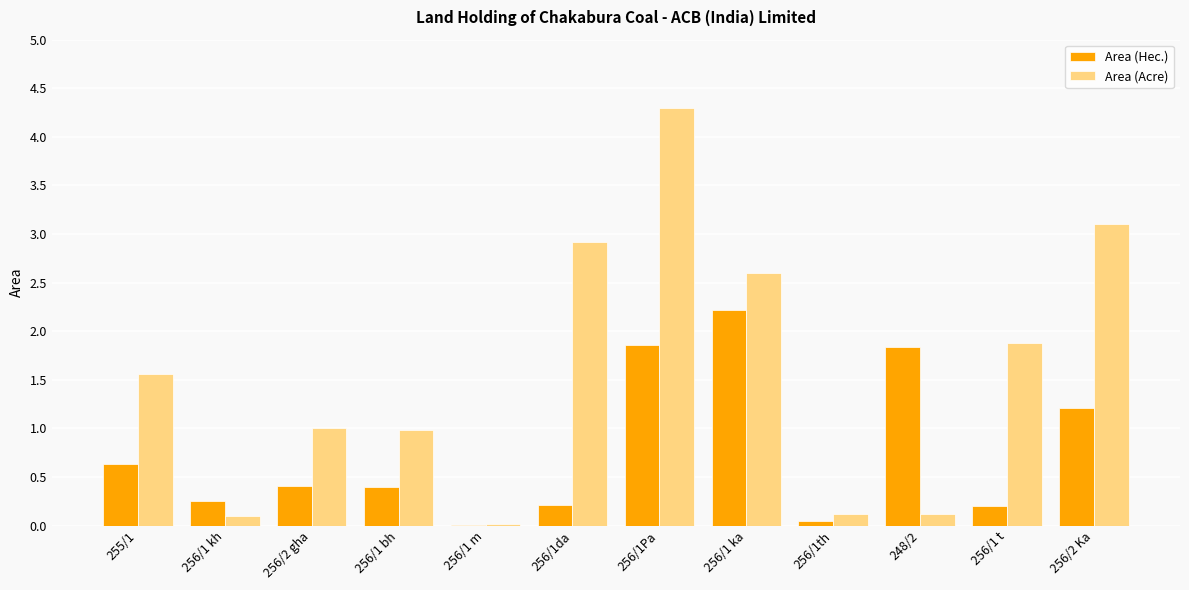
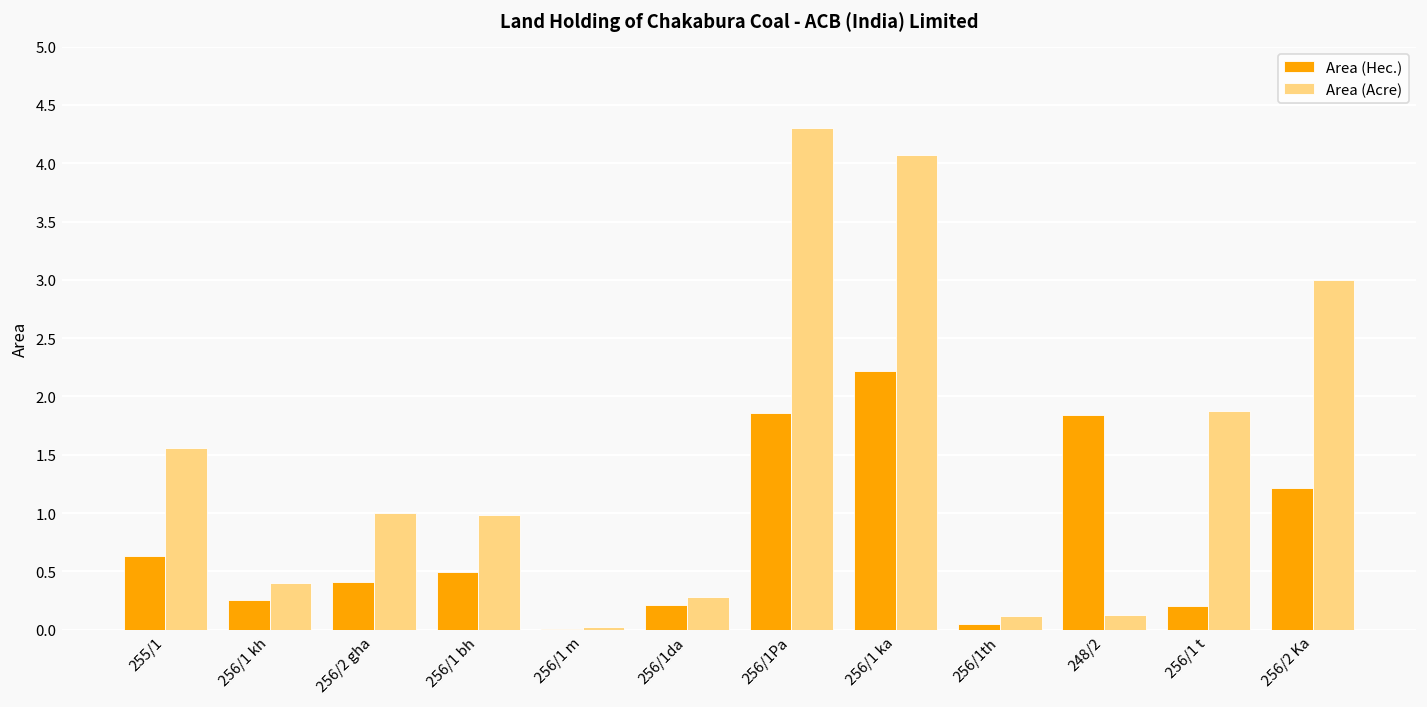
  {
    "Area (Hec.)": {
      "255/1": 0.6,
      "256/1 kh": 0.3,
      "256/2 gha": 0.4,
-     "256/1 bh": 0.4,
+     "256/1 bh": 0.5,
      "256/1da": 0.2,
      "256/1Pa": 1.9,
      "256/1 ka": 2.2,
      "256/1th": 0.0,
      "248/2": 1.8,
      "256/1 t": 0.2,
      "256/2 Ka": 1.2
    },
    "Area (Acre)": {
      "255/1": 1.6,
-     "256/1 kh": 0.1,
+     "256/1 kh": 0.4,
      "256/2 gha": 1.0,
      "256/1 bh": 1.0,
-     "256/1da": 2.9,
+     "256/1da": 0.3,
      "256/1Pa": 4.3,
-     "256/1 ka": 2.6,
+     "256/1 ka": 4.1,
      "256/1th": 0.1,
      "248/2": 0.1,
      "256/1 t": 1.9,
-     "256/2 Ka": 3.1
+     "256/2 Ka": 3.0
    }
  }
